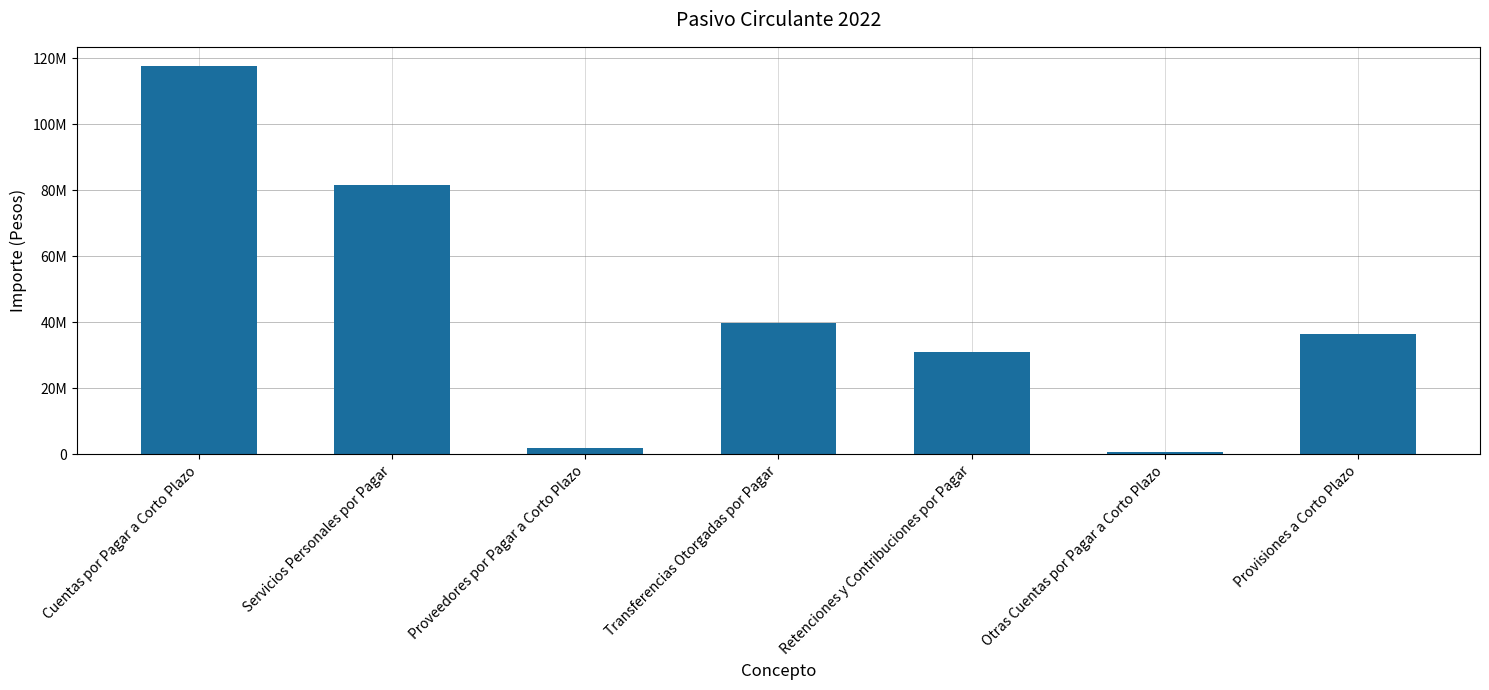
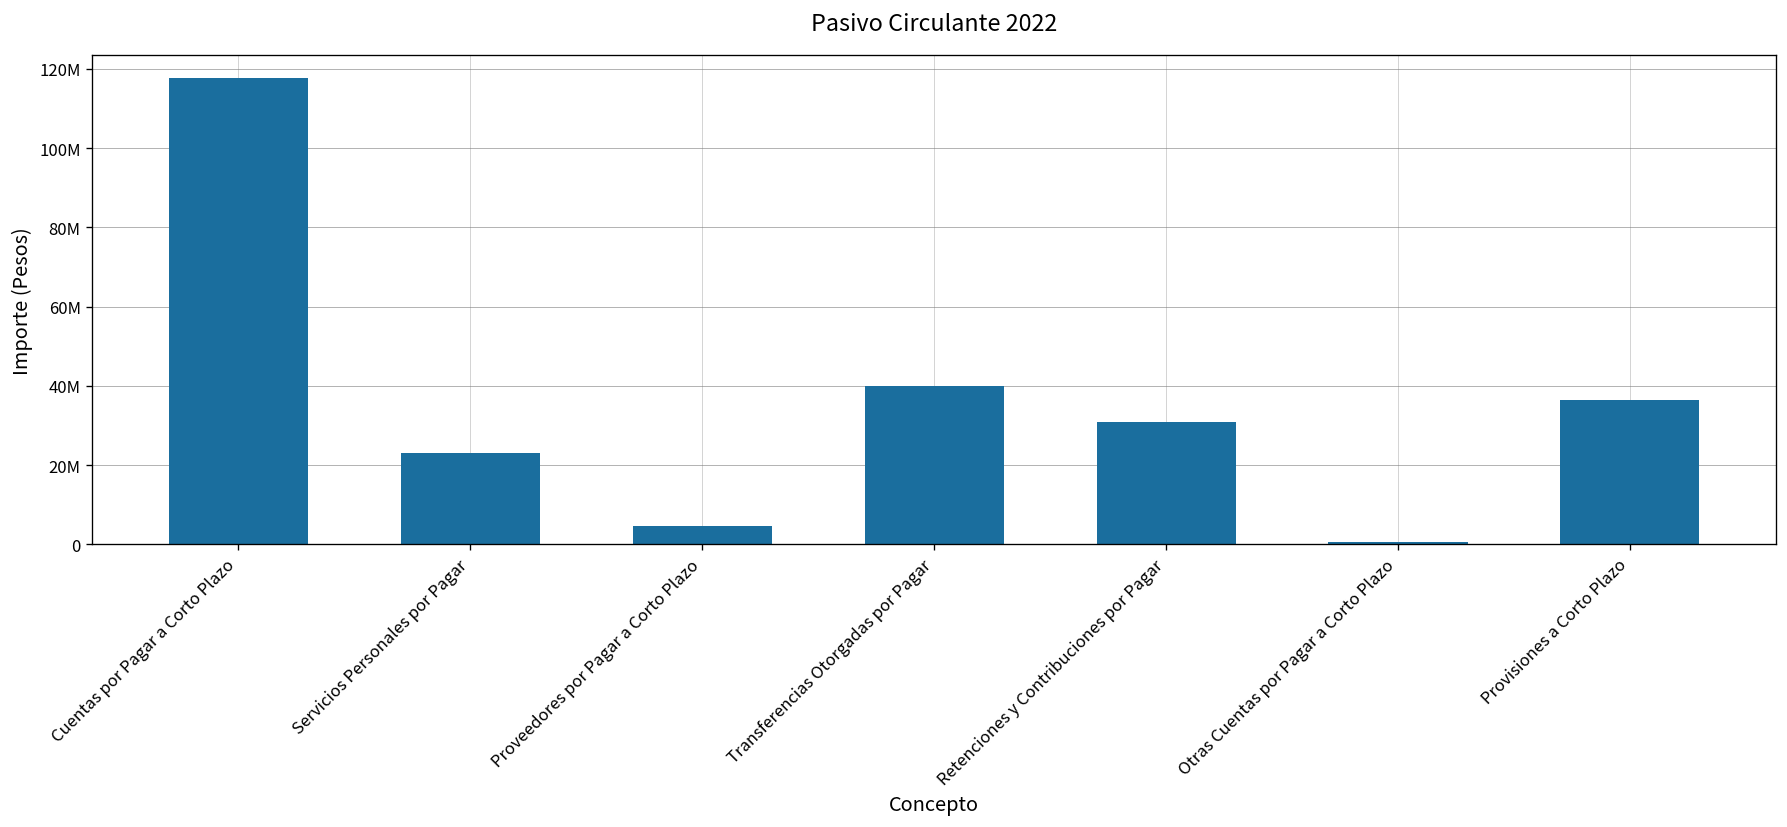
  {
    "Cuentas por Pagar a Corto Plazo": 118000000,
-   "Servicios Personales por Pagar": 82000000,
-   "Proveedores por Pagar a Corto Plazo": 2000000,
+   "Servicios Personales por Pagar": 23000000,
+   "Proveedores por Pagar a Corto Plazo": 5000000,
    "Transferencias Otorgadas por Pagar": 40000000,
    "Retenciones y Contribuciones por Pagar": 31000000,
    "Provisiones a Corto Plazo": 36000000
  }
